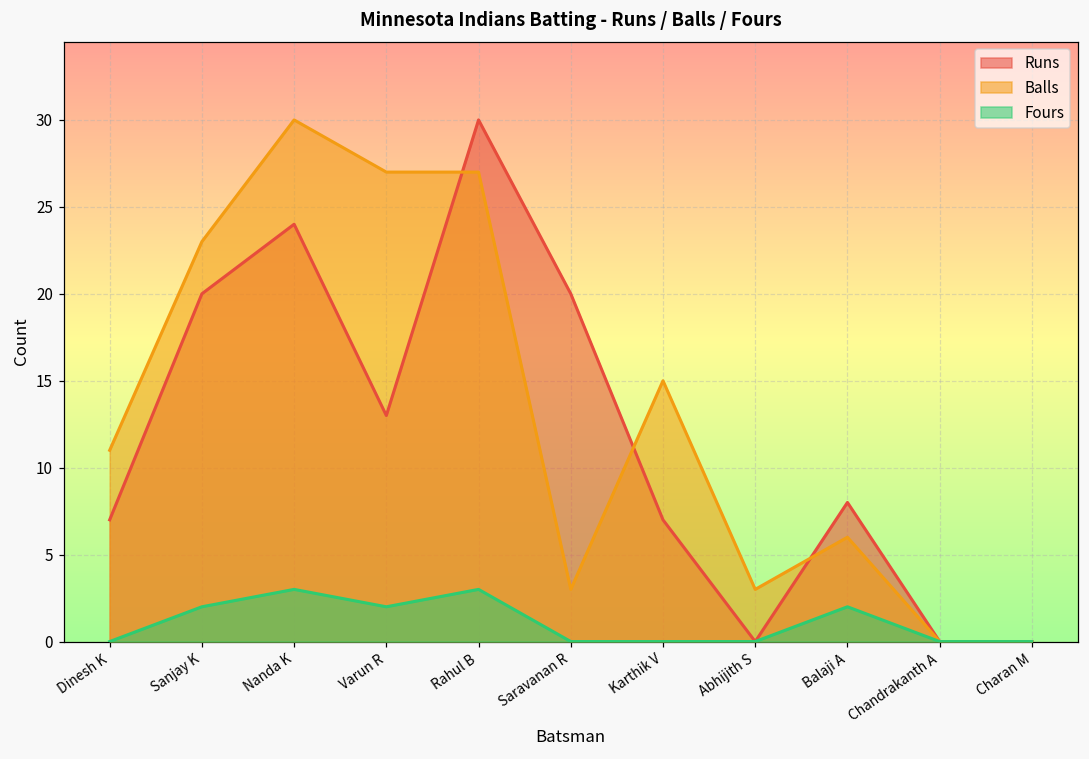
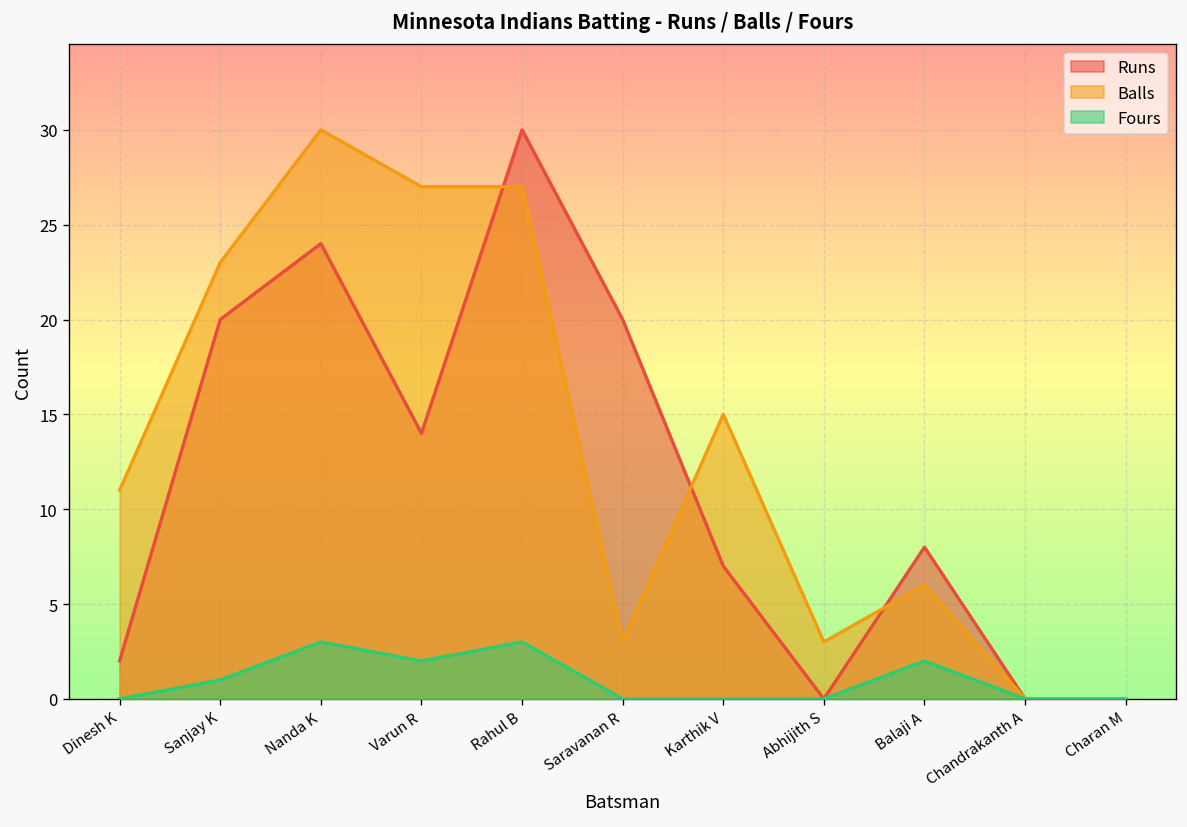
  {
    "Runs": {
-     "Dinesh K": 7,
+     "Dinesh K": 2,
      "Sanjay K": 20,
      "Nanda K": 24,
-     "Varun R": 13,
+     "Varun R": 14,
      "Rahul B": 30,
      "Saravanan R": 20,
      "Karthik V": 7,
      "Balaji A": 8
    },
    "Balls": {
      "Dinesh K": 11,
      "Sanjay K": 23,
      "Nanda K": 30,
      "Varun R": 27,
      "Rahul B": 27,
      "Saravanan R": 3,
      "Karthik V": 15,
      "Abhijith S": 3,
      "Balaji A": 6
    },
    "Fours": {
      "Dinesh K": 0,
-     "Sanjay K": 2,
+     "Sanjay K": 1,
      "Nanda K": 3,
      "Varun R": 2,
      "Rahul B": 3,
      "Saravanan R": 0,
      "Karthik V": 0,
      "Balaji A": 2
    }
  }
